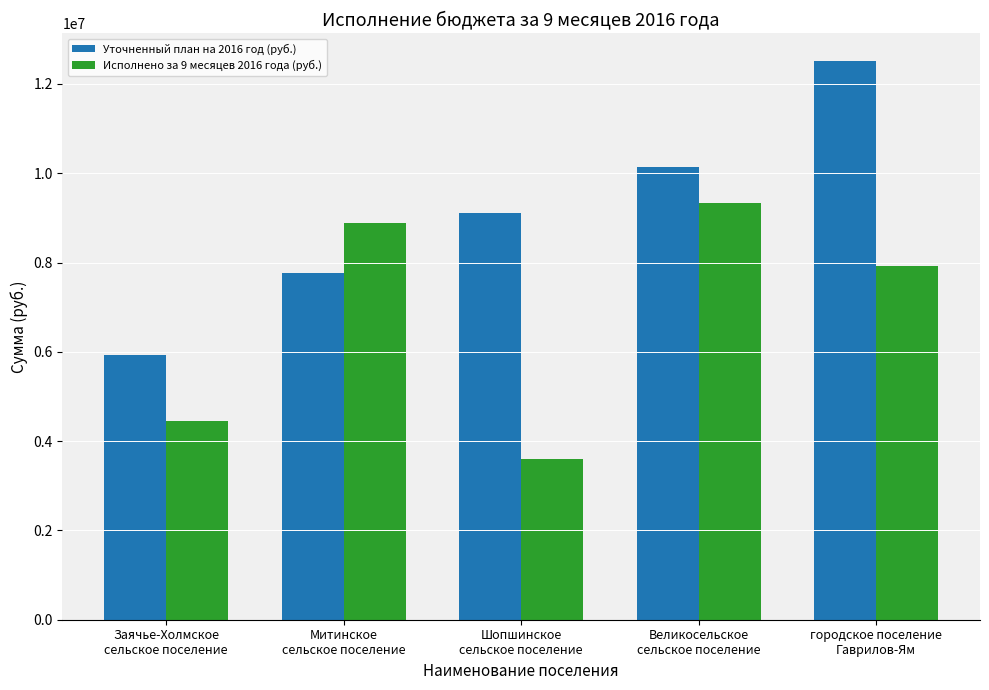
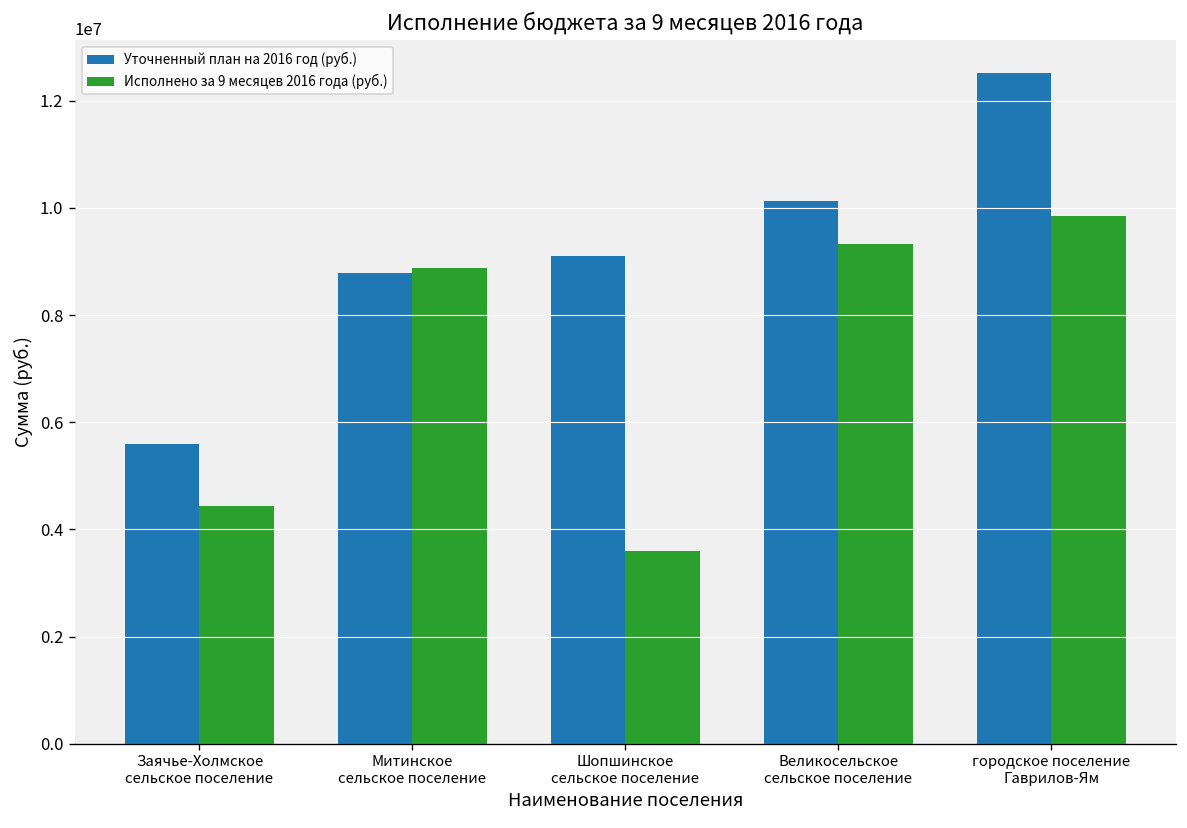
  {
    "Уточненный план на 2016 год (руб.)": {
-     "Заячье-Холмское сельское поселение": 5900000,
-     "Митинское сельское поселение": 7800000,
+     "Заячье-Холмское сельское поселение": 5600000,
+     "Митинское сельское поселение": 8800000,
      "Шопшинское сельское поселение": 9100000,
      "Великосельское сельское поселение": 10100000,
      "городское поселение Гаврилов-Ям": 12500000
    },
    "Исполнено за 9 месяцев 2016 года (руб.)": {
      "Заячье-Холмское сельское поселение": 4400000,
      "Митинское сельское поселение": 8900000,
      "Шопшинское сельское поселение": 3600000,
      "Великосельское сельское поселение": 9300000,
-     "городское поселение Гаврилов-Ям": 7900000
+     "городское поселение Гаврилов-Ям": 9900000
    }
  }
